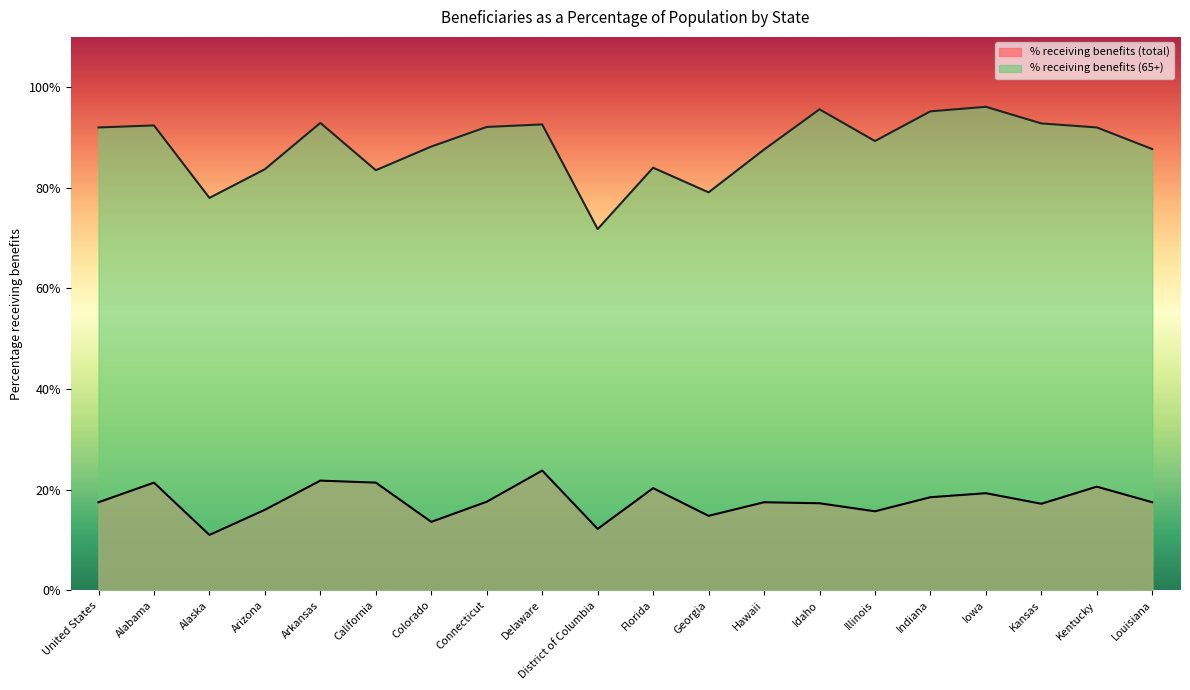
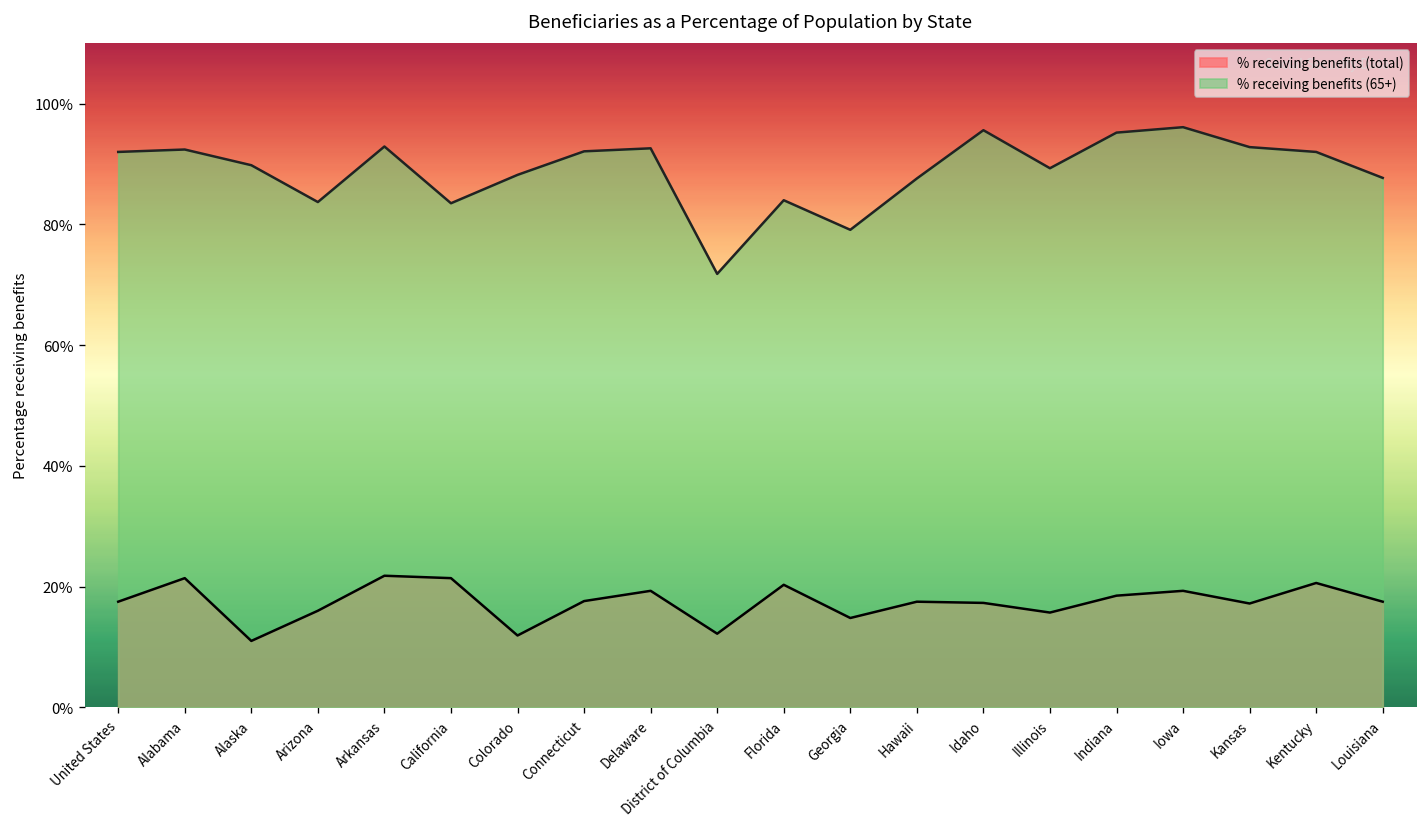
  {
    "% receiving benefits (total)": {
      "United States": "18%",
      "Alabama": "21%",
      "Alaska": "11%",
      "Arizona": "16%",
      "Arkansas": "22%",
      "California": "21%",
-     "Colorado": "14%",
+     "Colorado": "12%",
      "Connecticut": "18%",
-     "Delaware": "24%",
+     "Delaware": "19%",
      "District of Columbia": "12%",
      "Florida": "20%",
      "Georgia": "15%",
      "Hawaii": "18%",
      "Idaho": "17%",
      "Illinois": "16%",
      "Indiana": "19%",
      "Iowa": "19%",
      "Kansas": "17%",
      "Kentucky": "21%",
      "Louisiana": "18%"
    },
    "% receiving benefits (65+)": {
      "United States": "92%",
      "Alabama": "92%",
-     "Alaska": "78%",
+     "Alaska": "90%",
      "Arizona": "84%",
      "Arkansas": "93%",
      "California": "84%",
      "Colorado": "88%",
      "Connecticut": "92%",
      "Delaware": "93%",
      "District of Columbia": "72%",
      "Florida": "84%",
      "Georgia": "79%",
      "Hawaii": "88%",
      "Idaho": "96%",
      "Illinois": "89%",
      "Indiana": "95%",
      "Iowa": "96%",
      "Kansas": "93%",
      "Kentucky": "92%",
      "Louisiana": "88%"
    }
  }
